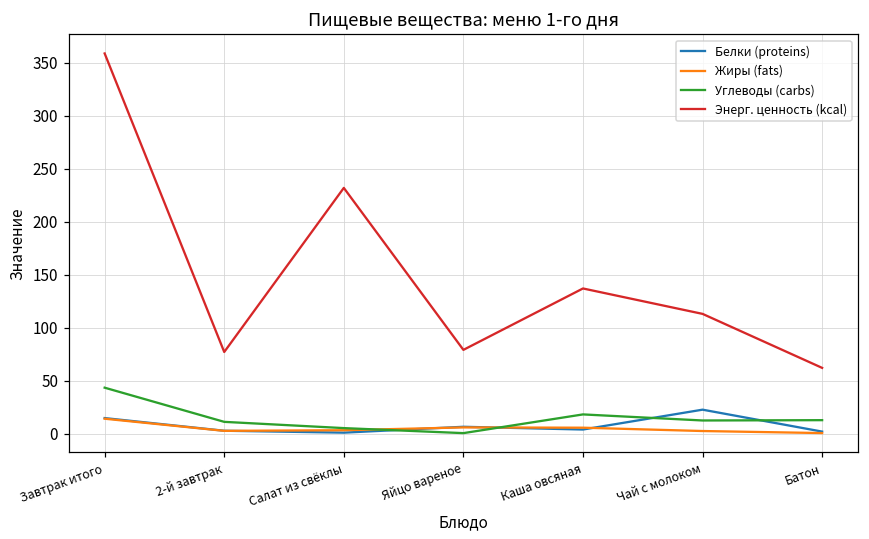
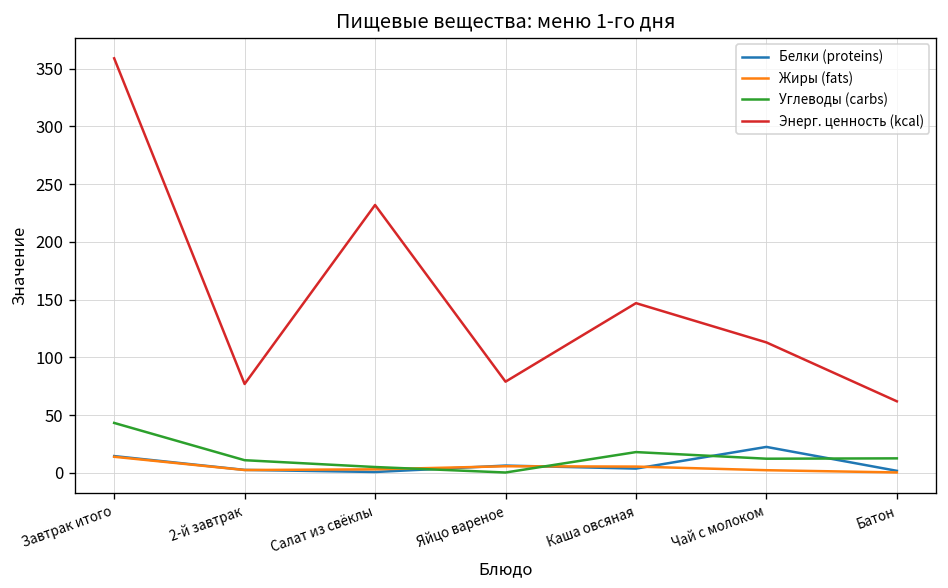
  {
    "Белки (proteins)": {
      "Чай с молоком": 20
    },
    "Жиры (fats)": {
      "Чай с молоком": 0
    },
    "Углеводы (carbs)": {
      "Завтрак итого": 40,
      "2-й завтрак": 10,
      "Яйцо вареное": 0,
      "Каша овсяная": 20,
      "Чай с молоком": 10,
      "Батон": 10
    },
    "Энерг. ценность (kcal)": {
      "Завтрак итого": 360,
      "2-й завтрак": 80,
      "Салат из свёклы": 230,
      "Яйцо вареное": 80,
-     "Каша овсяная": 140,
+     "Каша овсяная": 150,
      "Чай с молоком": 110,
      "Батон": 60
    }
  }
